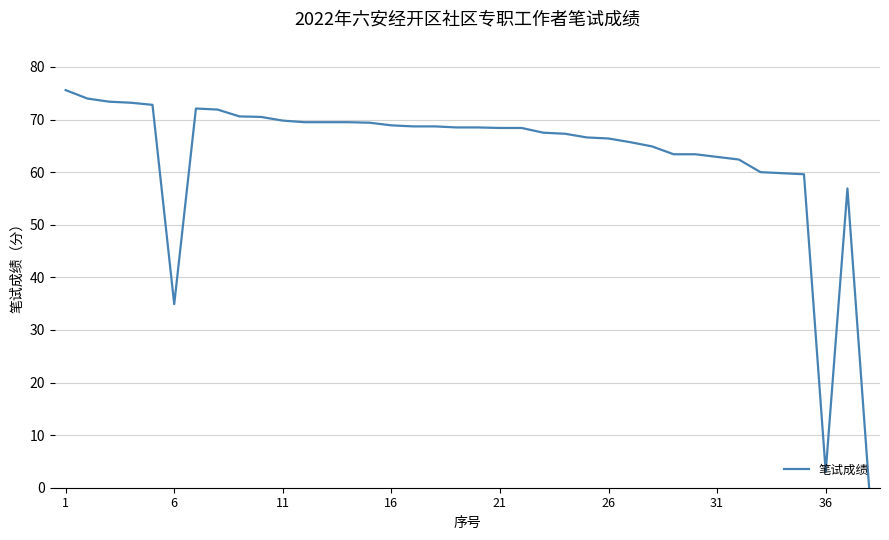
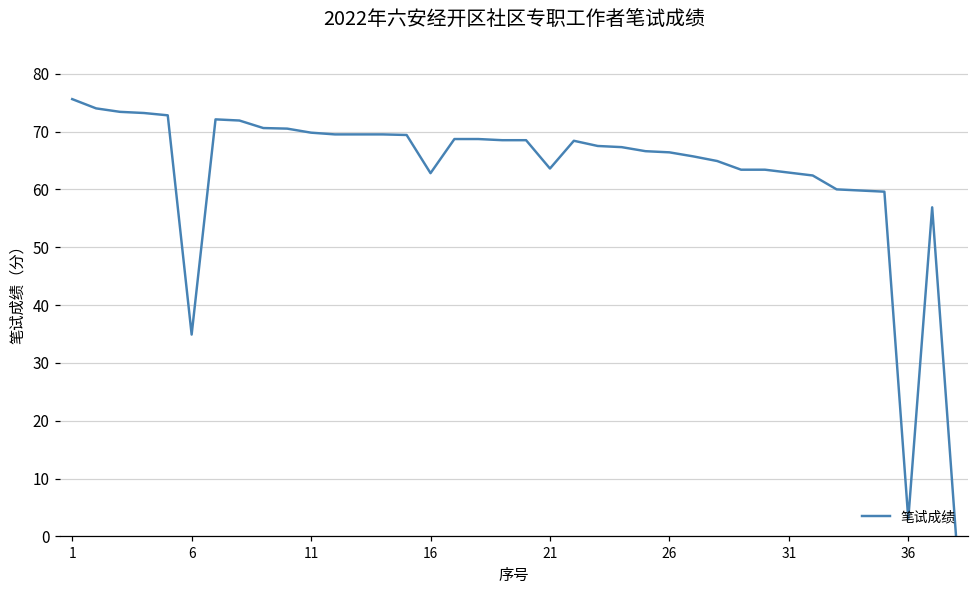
  {
    "1": 76,
    "6": 35,
    "11": 70,
-   "16": 69,
-   "21": 68,
+   "16": 63,
+   "21": 64,
    "26": 66,
    "31": 63,
    "36": 3
  }
